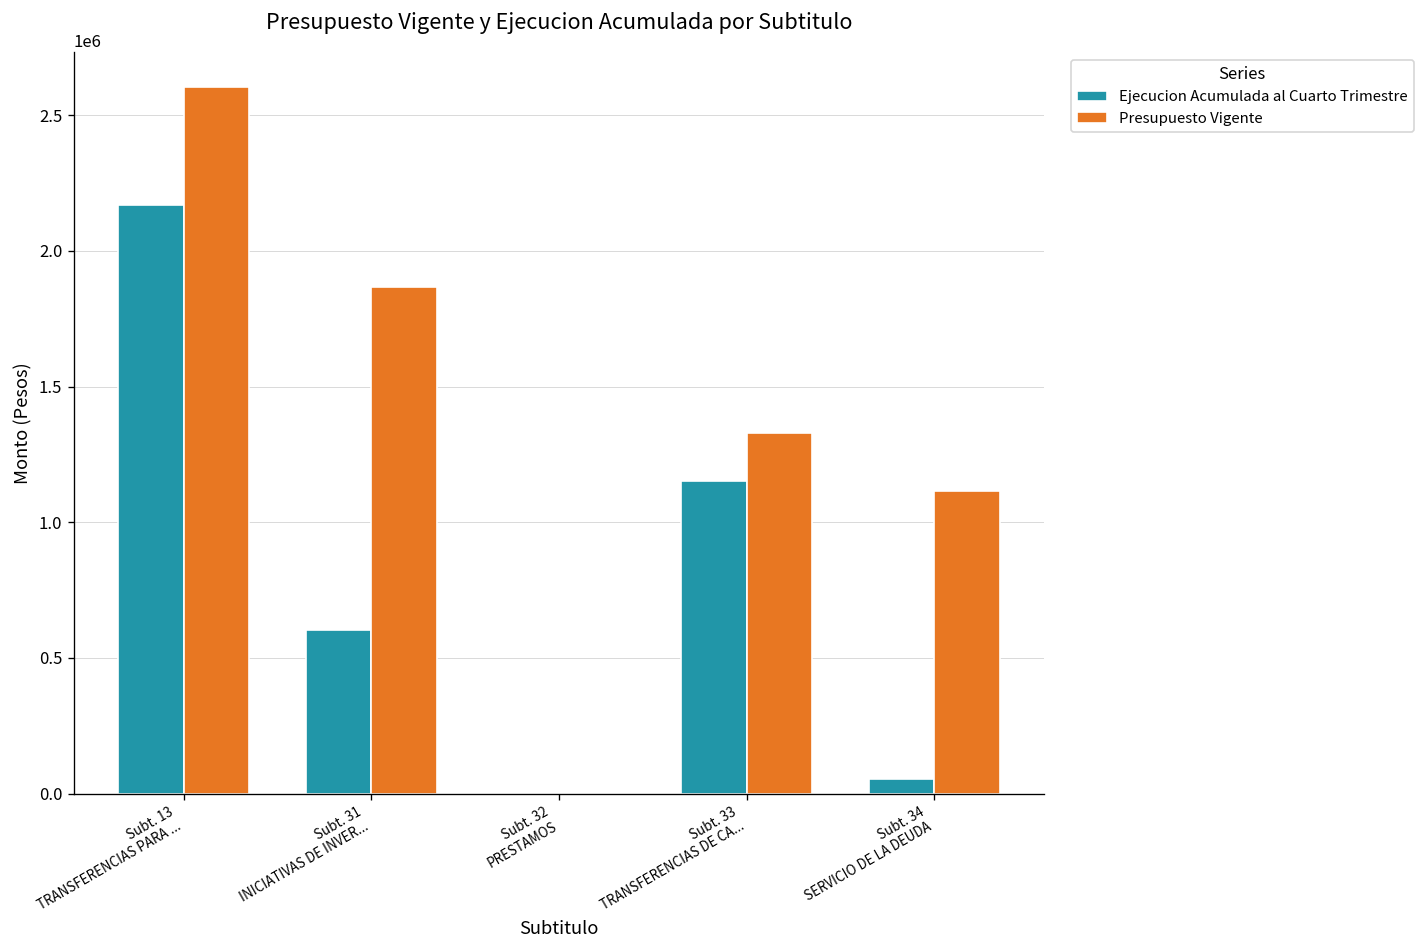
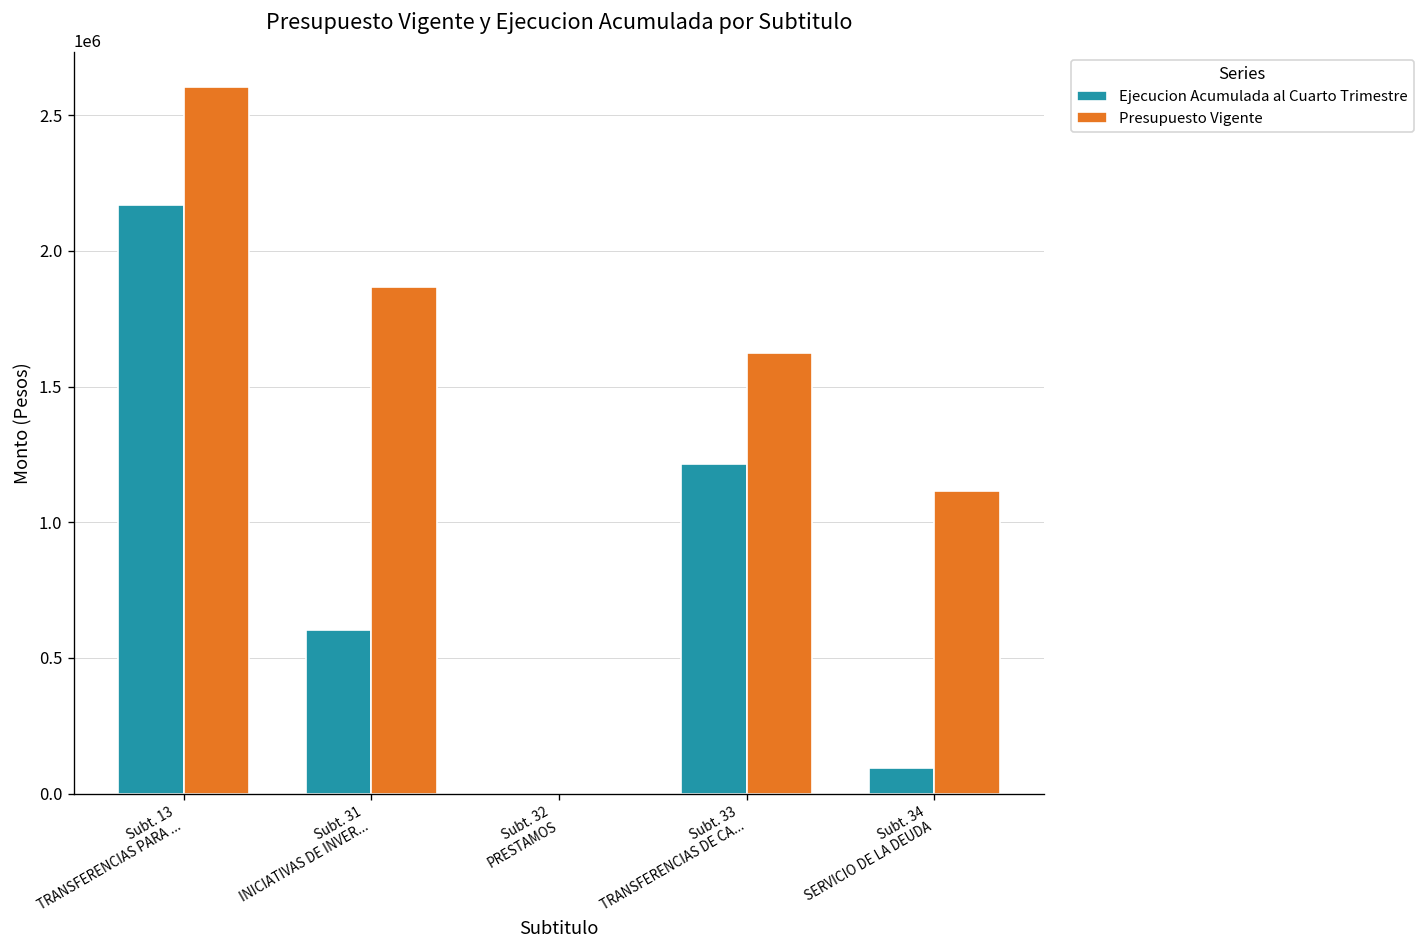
  {
    "Ejecucion Acumulada al Cuarto Trimestre": {
      "Subt. 13 TRANSFERENCIAS PARA ...": 2170000,
      "Subt. 31 INICIATIVAS DE INVER...": 600000,
      "Subt. 32 PRESTAMOS": 0,
-     "Subt. 33 TRANSFERENCIAS DE CA...": 1150000,
-     "Subt. 34 SERVICIO DE LA DEUDA": 60000
+     "Subt. 33 TRANSFERENCIAS DE CA...": 1210000,
+     "Subt. 34 SERVICIO DE LA DEUDA": 90000
    },
    "Presupuesto Vigente": {
      "Subt. 13 TRANSFERENCIAS PARA ...": 2600000,
      "Subt. 31 INICIATIVAS DE INVER...": 1870000,
      "Subt. 32 PRESTAMOS": 0,
-     "Subt. 33 TRANSFERENCIAS DE CA...": 1330000,
+     "Subt. 33 TRANSFERENCIAS DE CA...": 1630000,
      "Subt. 34 SERVICIO DE LA DEUDA": 1110000
    }
  }
